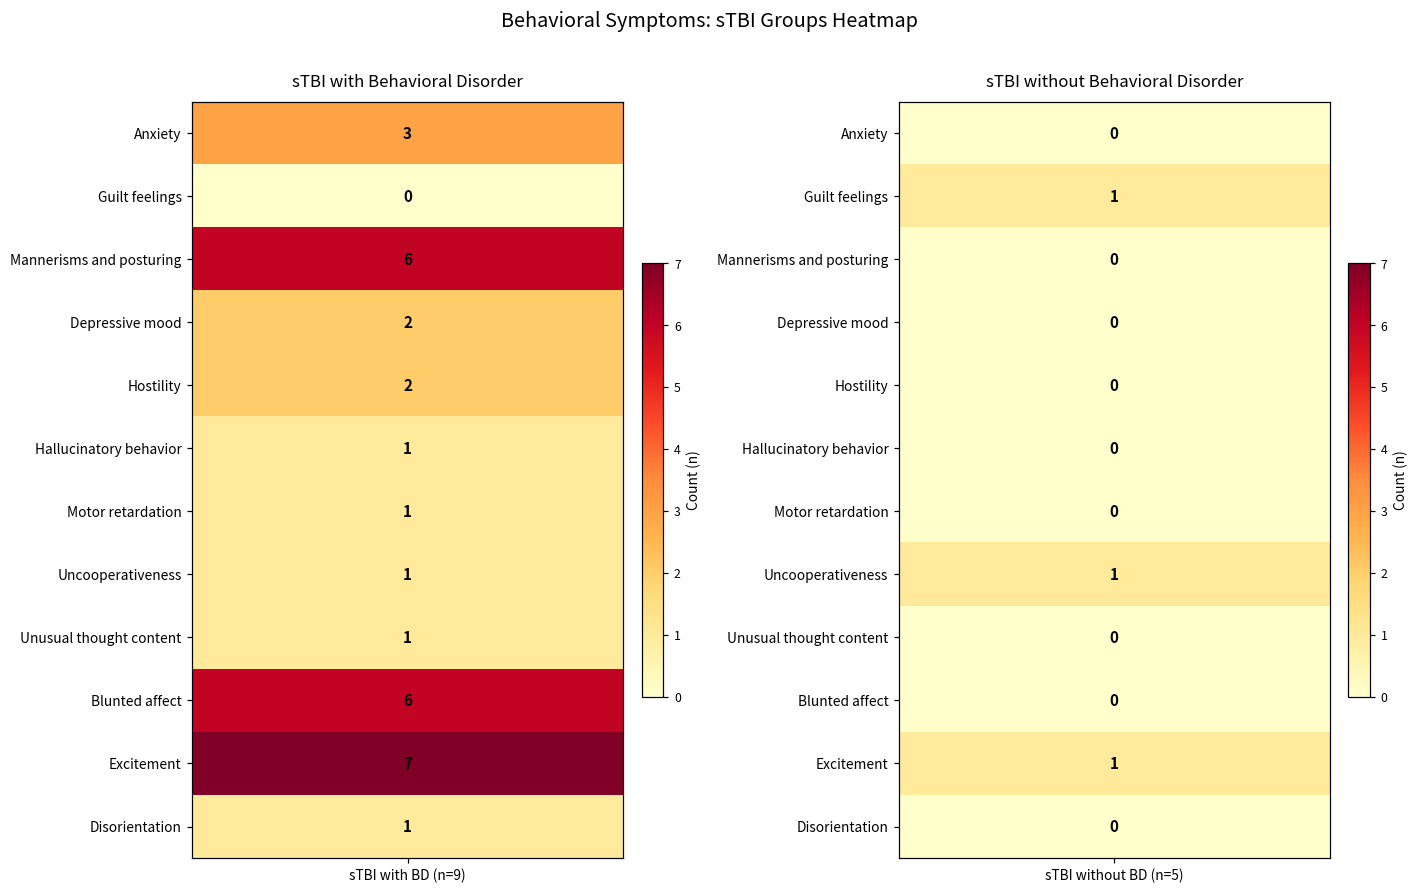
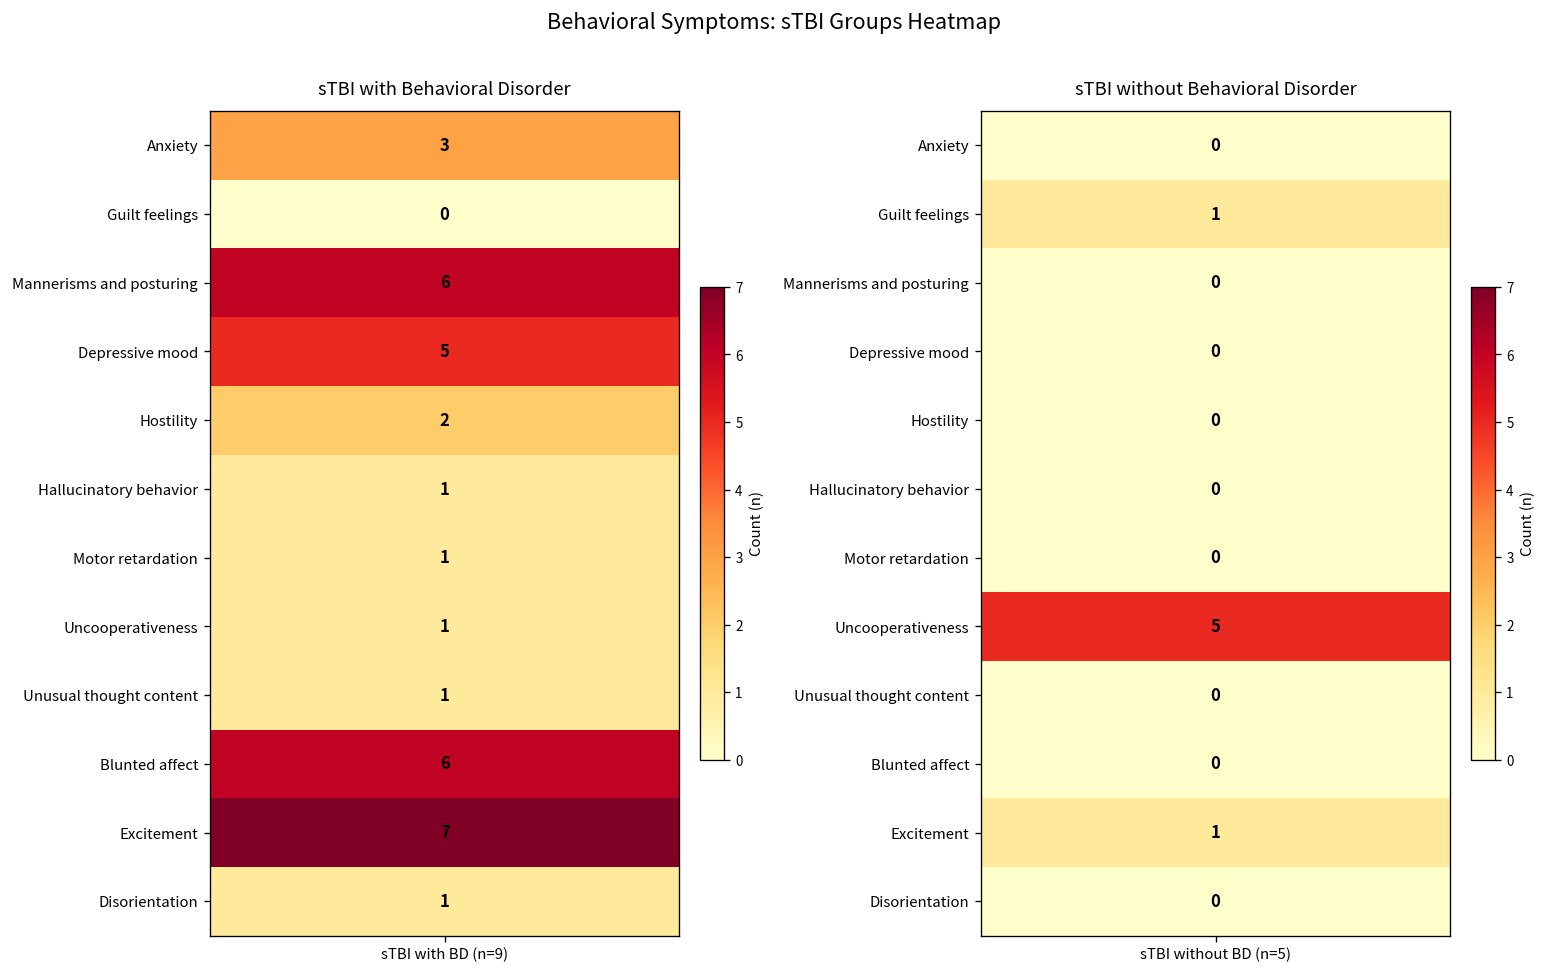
  {
    "sTBI with Behavioral Disorder": {
      "Anxiety": {
        "sTBI with BD (n=9)": 3
      },
      "Guilt feelings": {
        "sTBI with BD (n=9)": 0
      },
      "Mannerisms and posturing": {
        "sTBI with BD (n=9)": 6
      },
      "Depressive mood": {
-       "sTBI with BD (n=9)": 2
+       "sTBI with BD (n=9)": 5
      },
      "Hostility": {
        "sTBI with BD (n=9)": 2
      },
      "Hallucinatory behavior": {
        "sTBI with BD (n=9)": 1
      },
      "Motor retardation": {
        "sTBI with BD (n=9)": 1
      },
      "Uncooperativeness": {
        "sTBI with BD (n=9)": 1
      },
      "Unusual thought content": {
        "sTBI with BD (n=9)": 1
      },
      "Blunted affect": {
        "sTBI with BD (n=9)": 6
      },
      "Excitement": {
        "sTBI with BD (n=9)": 7
      },
      "Disorientation": {
        "sTBI with BD (n=9)": 1
      }
    },
    "sTBI without Behavioral Disorder": {
      "Anxiety": {
        "sTBI without BD (n=5)": 0
      },
      "Guilt feelings": {
        "sTBI without BD (n=5)": 1
      },
      "Mannerisms and posturing": {
        "sTBI without BD (n=5)": 0
      },
      "Depressive mood": {
        "sTBI without BD (n=5)": 0
      },
      "Hostility": {
        "sTBI without BD (n=5)": 0
      },
      "Hallucinatory behavior": {
        "sTBI without BD (n=5)": 0
      },
      "Motor retardation": {
        "sTBI without BD (n=5)": 0
      },
      "Uncooperativeness": {
-       "sTBI without BD (n=5)": 1
+       "sTBI without BD (n=5)": 5
      },
      "Unusual thought content": {
        "sTBI without BD (n=5)": 0
      },
      "Blunted affect": {
        "sTBI without BD (n=5)": 0
      },
      "Excitement": {
        "sTBI without BD (n=5)": 1
      },
      "Disorientation": {
        "sTBI without BD (n=5)": 0
      }
    }
  }
